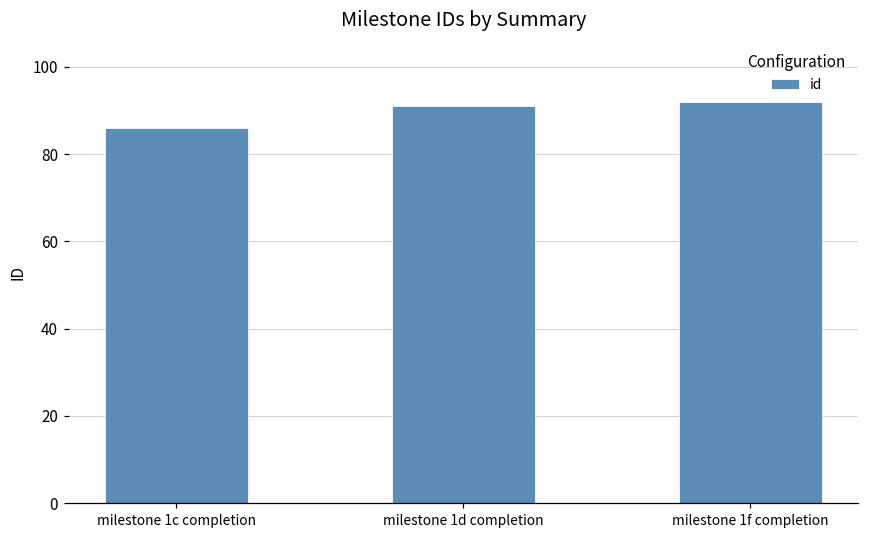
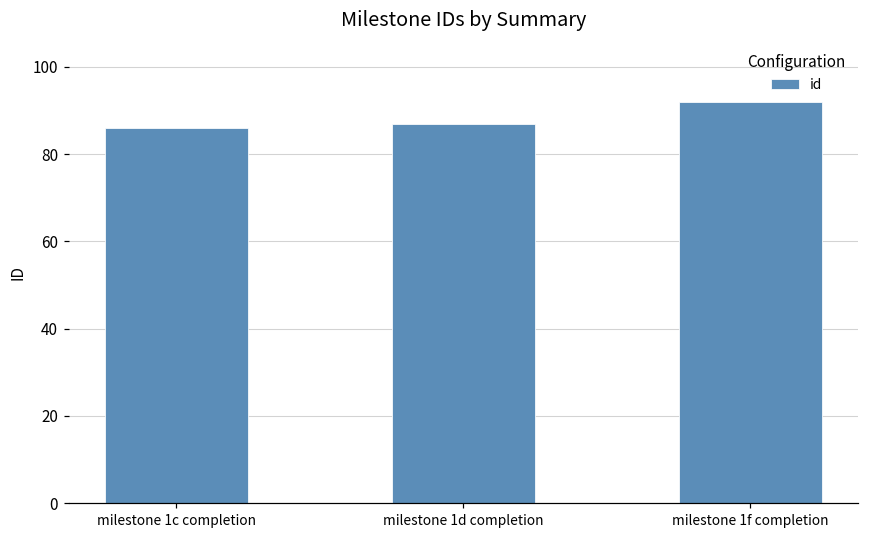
  {
    "milestone 1c completion": 86,
-   "milestone 1d completion": 91,
+   "milestone 1d completion": 87,
    "milestone 1f completion": 92
  }
